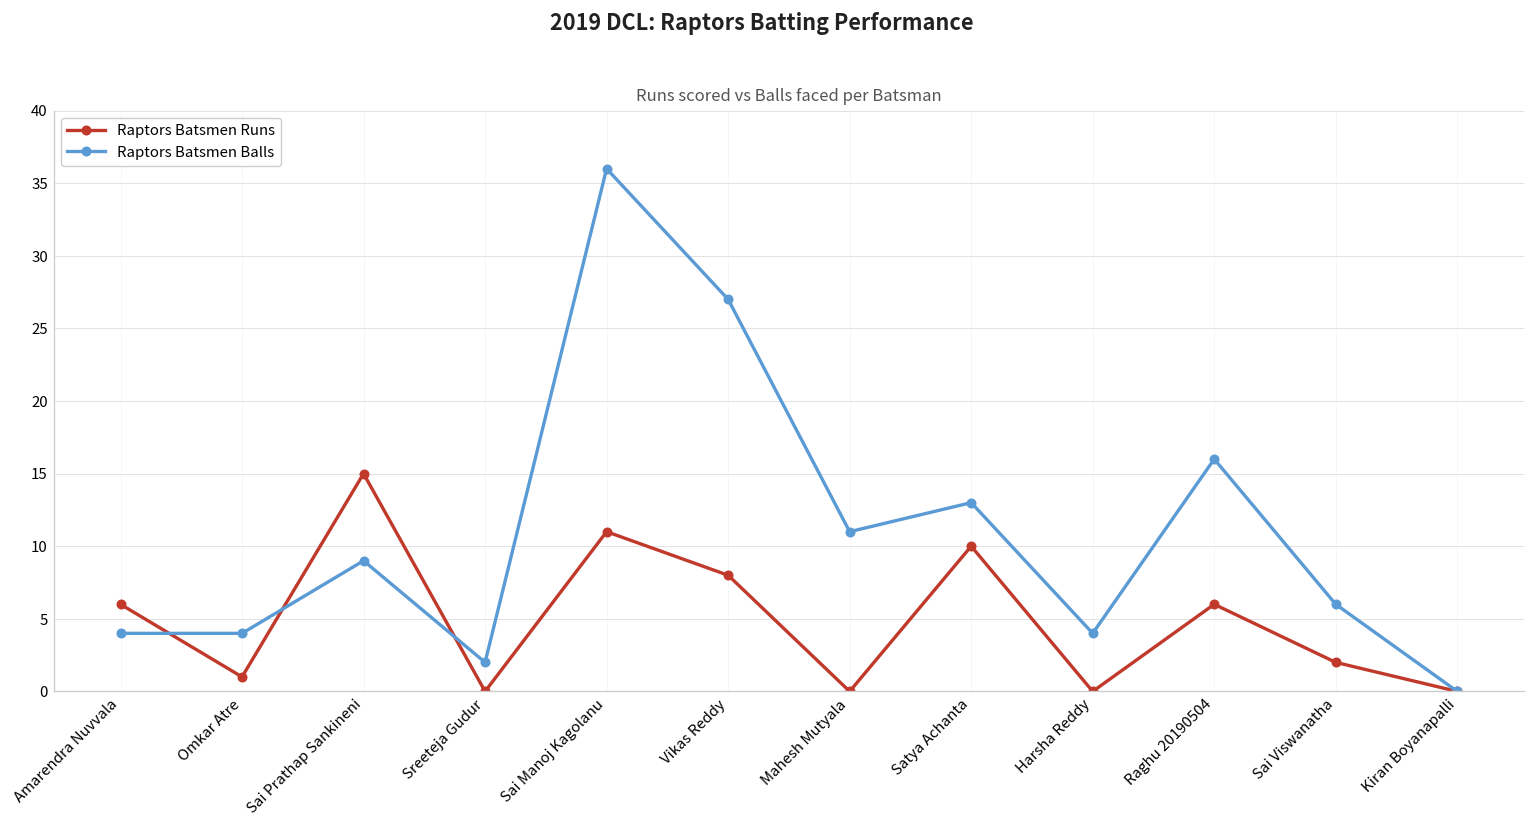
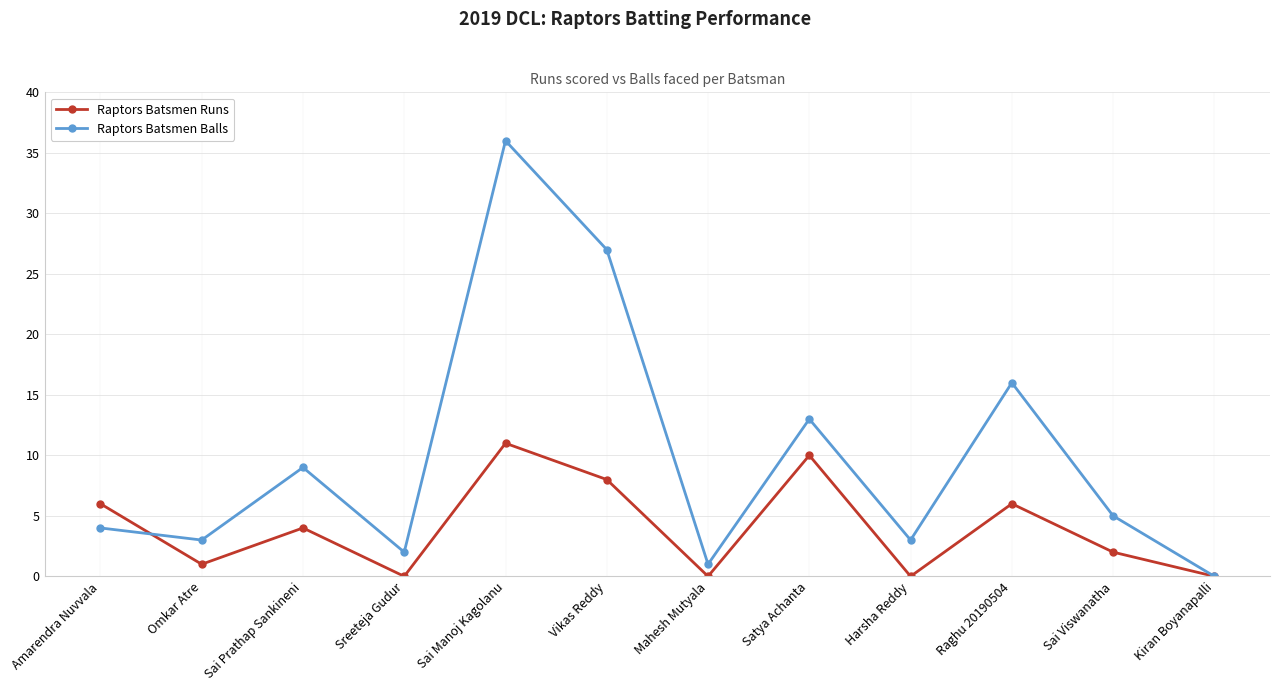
  {
    "Raptors Batsmen Runs": {
      "Amarendra Nuvvala": 6,
      "Omkar Atre": 1,
-     "Sai Prathap Sankineni": 15,
+     "Sai Prathap Sankineni": 4,
      "Sreeteja Gudur": 0,
      "Sai Manoj Kagolanu": 11,
      "Vikas Reddy": 8,
      "Mahesh Mutyala": 0,
      "Satya Achanta": 10,
      "Harsha Reddy": 0,
      "Raghu 20190504": 6,
      "Sai Viswanatha": 2
    },
    "Raptors Batsmen Balls": {
      "Amarendra Nuvvala": 4,
-     "Omkar Atre": 4,
+     "Omkar Atre": 3,
      "Sai Prathap Sankineni": 9,
      "Sreeteja Gudur": 2,
      "Sai Manoj Kagolanu": 36,
      "Vikas Reddy": 27,
-     "Mahesh Mutyala": 11,
+     "Mahesh Mutyala": 1,
      "Satya Achanta": 13,
-     "Harsha Reddy": 4,
+     "Harsha Reddy": 3,
      "Raghu 20190504": 16,
-     "Sai Viswanatha": 6
+     "Sai Viswanatha": 5
    }
  }
